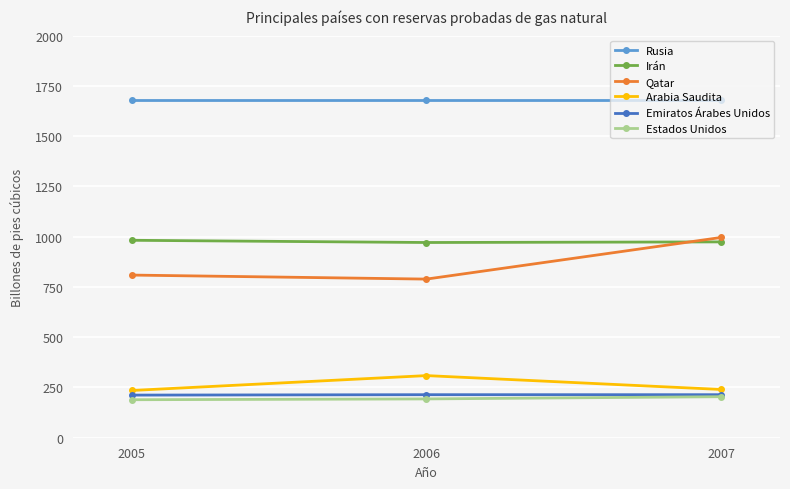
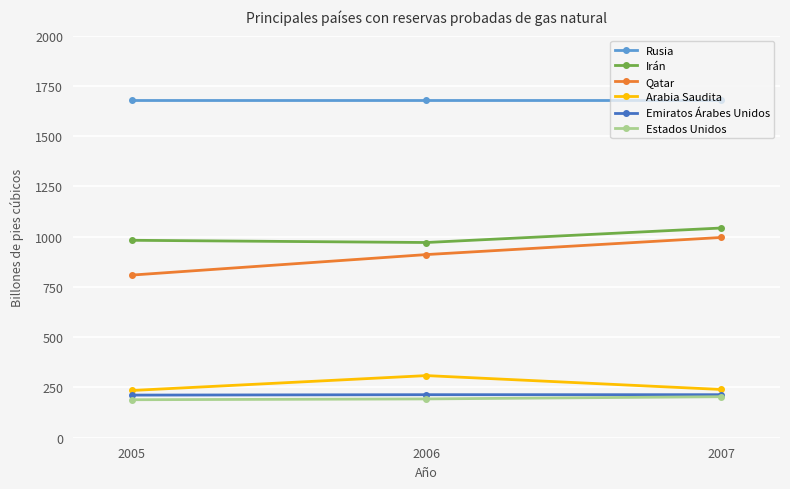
  {
    "Irán": {
      "2005": 980,
      "2006": 970,
-     "2007": 970
+     "2007": 1040
    },
    "Qatar": {
      "2005": 810,
-     "2006": 790,
+     "2006": 910,
      "2007": 1000
    },
    "Arabia Saudita": {
      "2005": 240,
      "2006": 310,
      "2007": 240
    },
    "Estados Unidos": {
      "2005": 190,
      "2006": 190
    }
  }
